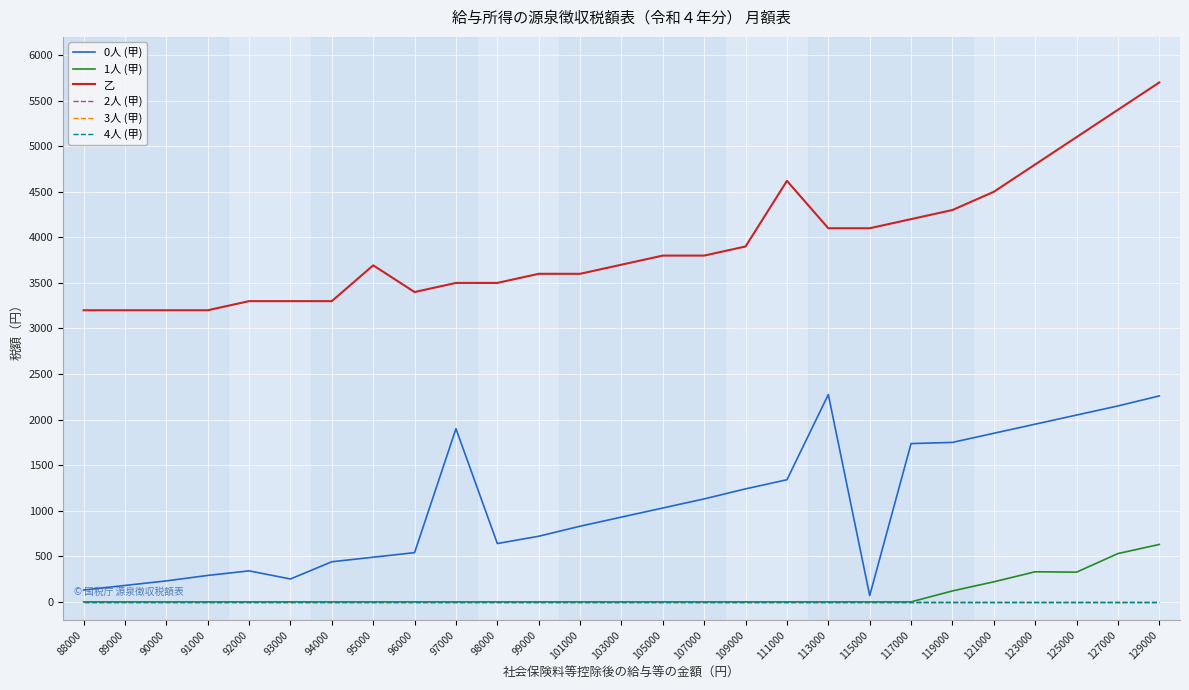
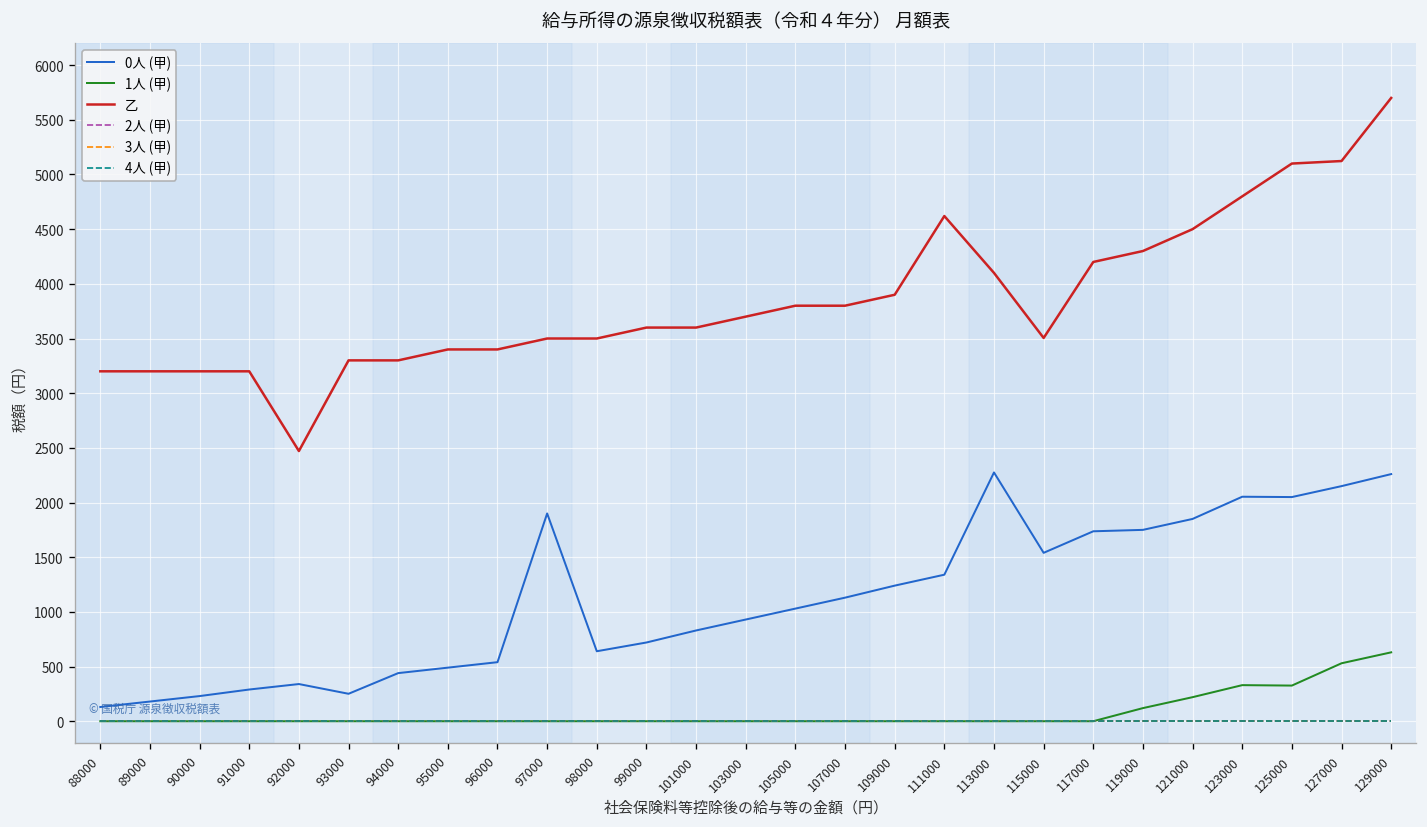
  {
    "0人 (甲)": {
      "88000": 100,
      "89000": 200,
      "90000": 200,
      "91000": 300,
      "92000": 300,
      "93000": 300,
      "94000": 400,
      "95000": 500,
      "96000": 500,
      "97000": 1900,
      "98000": 600,
      "99000": 700,
      "101000": 800,
      "103000": 900,
      "105000": 1000,
      "107000": 1100,
      "109000": 1200,
      "111000": 1300,
      "113000": 2300,
-     "115000": 100,
+     "115000": 1500,
      "117000": 1700,
      "119000": 1800,
      "121000": 1900,
-     "123000": 2000,
+     "123000": 2100,
      "125000": 2100,
      "127000": 2200,
      "129000": 2300
    },
    "1人 (甲)": {
      "119000": 100,
      "121000": 200,
      "123000": 300,
      "125000": 300,
      "127000": 500,
      "129000": 600
    },
    "乙": {
      "88000": 3200,
      "89000": 3200,
      "90000": 3200,
      "91000": 3200,
-     "92000": 3300,
+     "92000": 2500,
      "93000": 3300,
      "94000": 3300,
-     "95000": 3700,
+     "95000": 3400,
      "96000": 3400,
      "97000": 3500,
      "98000": 3500,
      "99000": 3600,
      "101000": 3600,
      "103000": 3700,
      "105000": 3800,
      "107000": 3800,
      "109000": 3900,
      "111000": 4600,
      "113000": 4100,
-     "115000": 4100,
+     "115000": 3500,
      "117000": 4200,
      "119000": 4300,
      "121000": 4500,
      "123000": 4800,
      "125000": 5100,
-     "127000": 5400,
+     "127000": 5100,
      "129000": 5700
    },
    "4人 (甲)": {
      "119000": 0,
      "121000": 0,
      "123000": 0,
      "125000": 0,
      "127000": 0,
      "129000": 0
    }
  }
